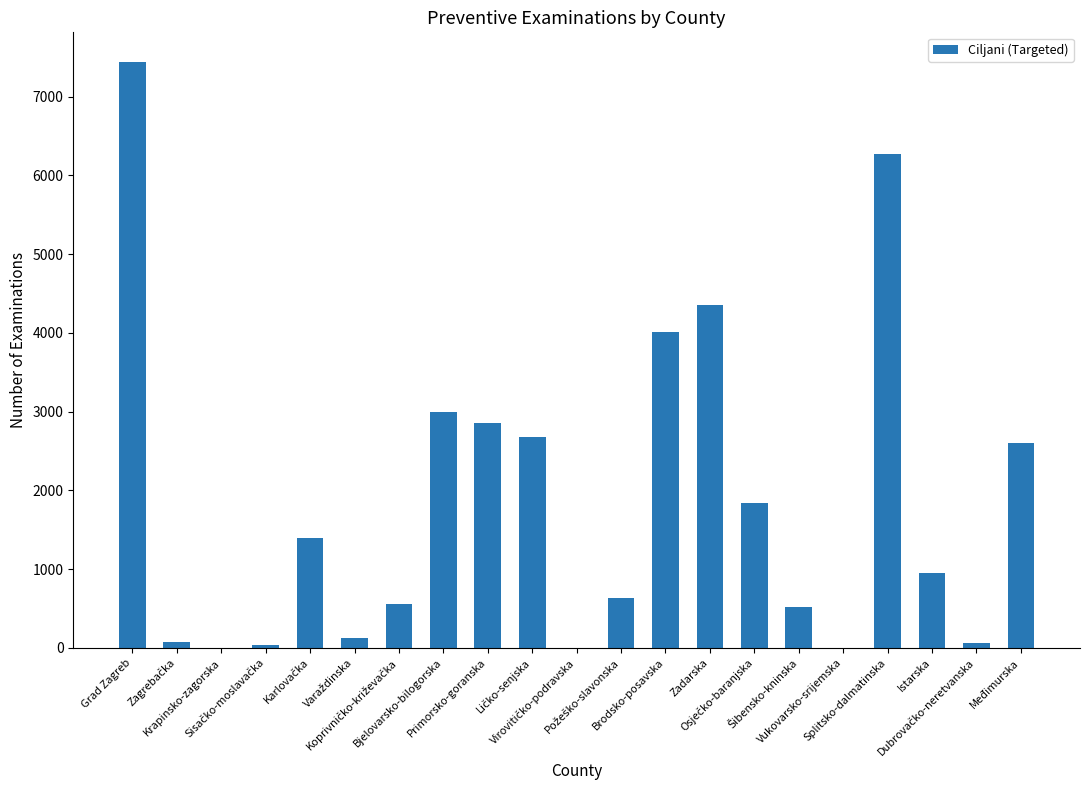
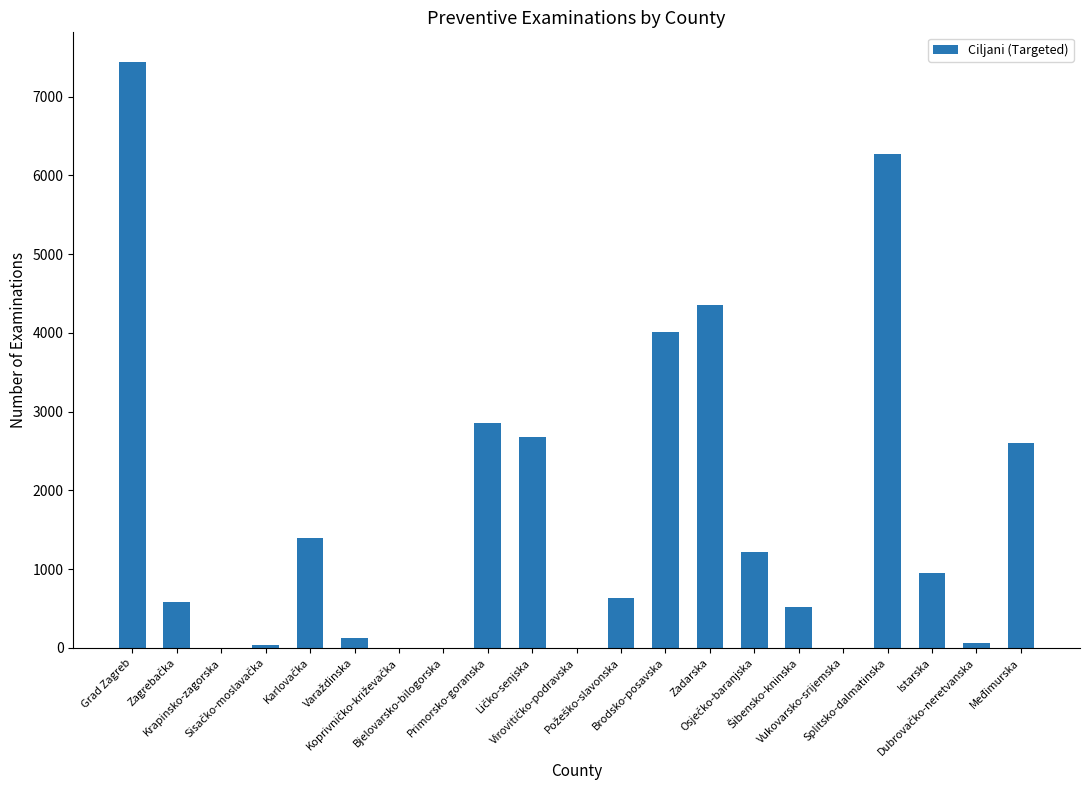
  {
    "Grad Zagreb": 7400,
-   "Zagrebačka": 100,
+   "Zagrebačka": 600,
    "Krapinsko-zagorska": 0,
    "Sisačko-moslavačka": 0,
    "Karlovačka": 1400,
    "Varaždinska": 100,
-   "Koprivničko-križevačka": 600,
-   "Bjelovarsko-bilogorska": 3000,
+   "Koprivničko-križevačka": 0,
+   "Bjelovarsko-bilogorska": 0,
    "Primorsko-goranska": 2900,
    "Ličko-senjska": 2700,
    "Virovitičko-podravska": 0,
    "Požeško-slavonska": 600,
    "Brodsko-posavska": 4000,
    "Zadarska": 4400,
-   "Osječko-baranjska": 1800,
+   "Osječko-baranjska": 1200,
    "Šibensko-kninska": 500,
    "Vukovarsko-srijemska": 0,
    "Splitsko-dalmatinska": 6300,
    "Istarska": 1000,
    "Dubrovačko-neretvanska": 100,
    "Međimurska": 2600
  }
